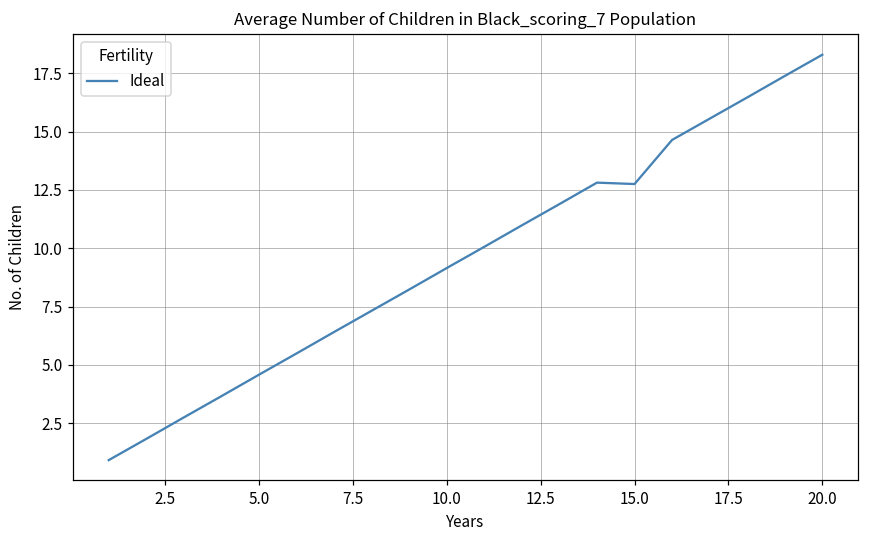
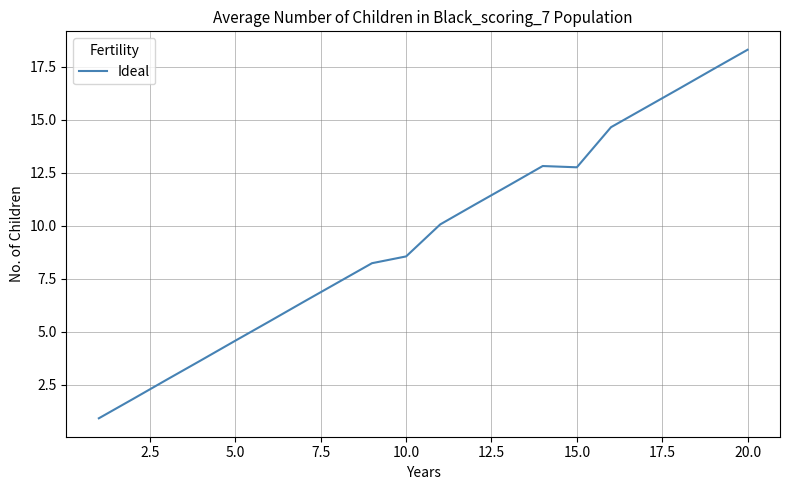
  {
    "5.0": 4.6,
-   "10.0": 9.2,
+   "10.0": 8.6,
    "15.0": 12.8,
    "20.0": 18.3
  }
